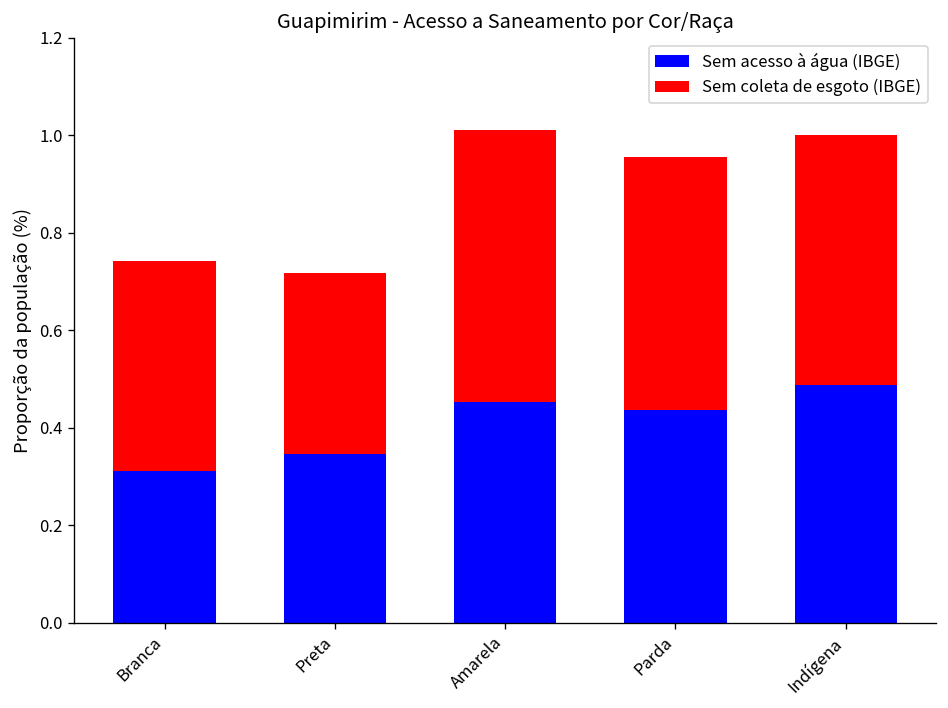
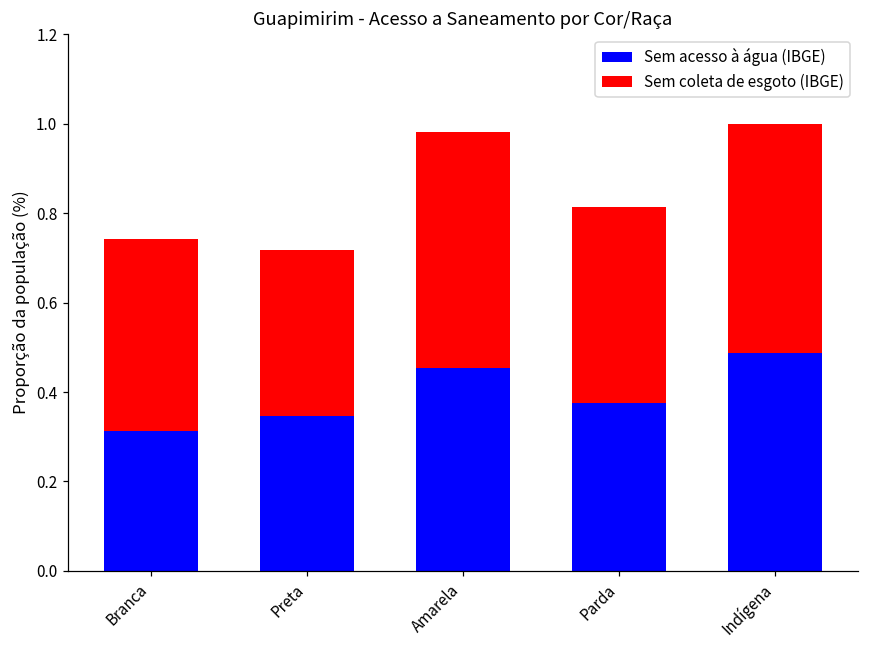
  {
    "Sem acesso à água (IBGE)": {
      "Branca": 0.31,
      "Preta": 0.35,
      "Amarela": 0.45,
-     "Parda": 0.44,
+     "Parda": 0.38,
      "Indígena": 0.49
    },
    "Sem coleta de esgoto (IBGE)": {
      "Branca": 0.43,
      "Preta": 0.37,
-     "Amarela": 0.56,
-     "Parda": 0.52,
+     "Amarela": 0.53,
+     "Parda": 0.44,
      "Indígena": 0.51
    }
  }
